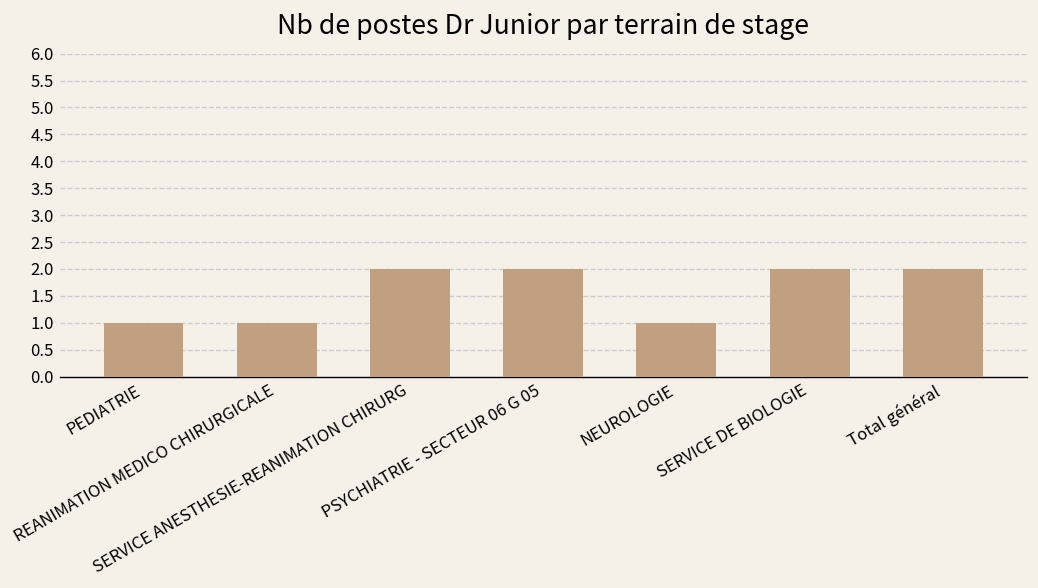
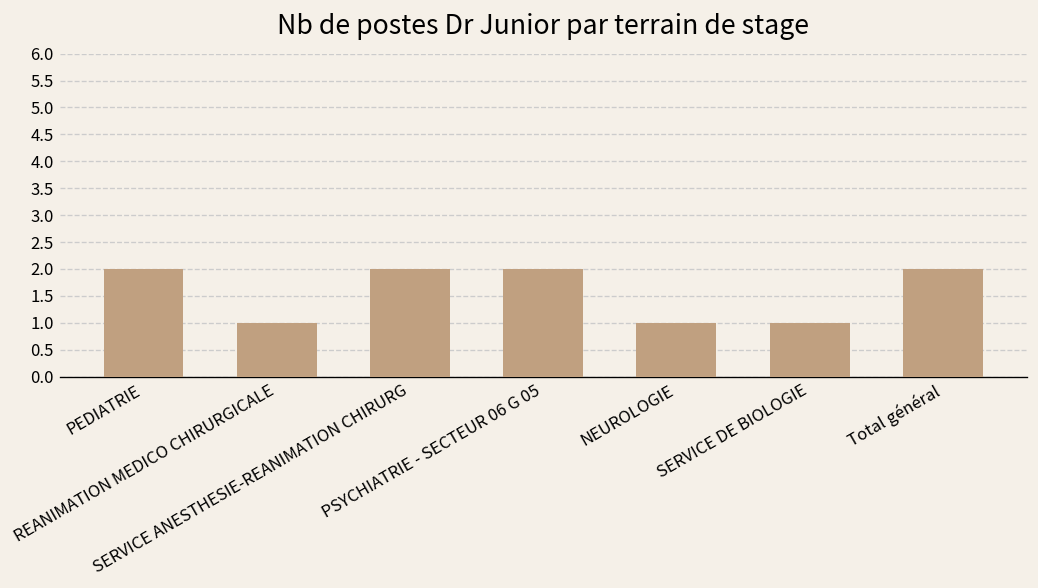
  {
-   "PEDIATRIE": 1,
+   "PEDIATRIE": 2,
    "REANIMATION MEDICO CHIRURGICALE": 1,
    "SERVICE ANESTHESIE-REANIMATION CHIRURG": 2,
    "PSYCHIATRIE - SECTEUR 06 G 05": 2,
    "NEUROLOGIE": 1,
-   "SERVICE DE BIOLOGIE": 2,
+   "SERVICE DE BIOLOGIE": 1,
    "Total général": 2
  }
